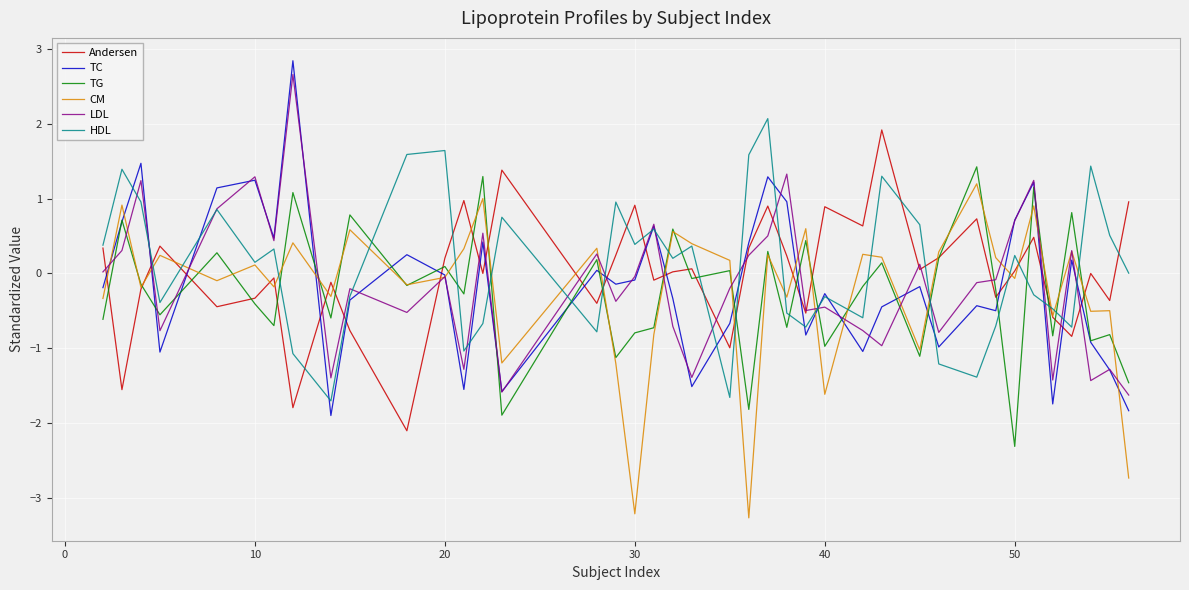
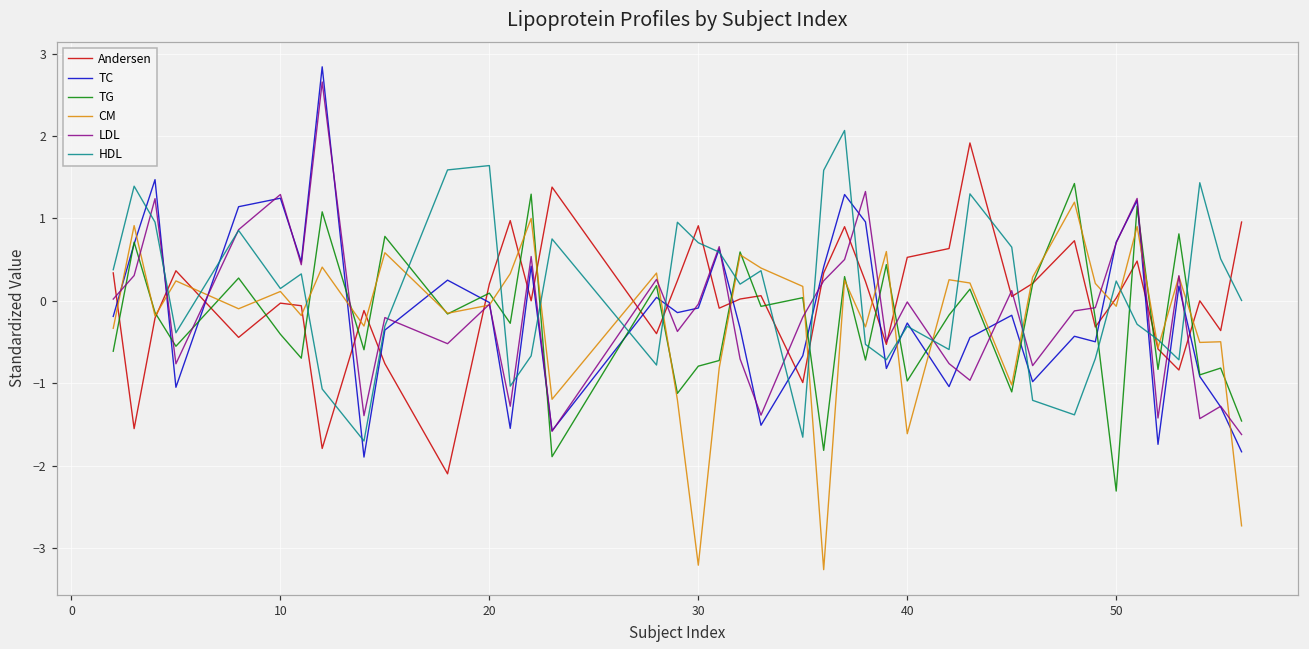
  {
    "Andersen": {
-     "10": -0.3,
+     "10": 0.0,
      "20": 0.2,
      "30": 0.9,
-     "40": 0.9,
+     "40": 0.5,
      "50": 0.0
    },
    "TC": {
      "10": 1.2,
      "30": -0.1,
      "40": -0.3
    },
    "TG": {
      "10": -0.4,
      "20": 0.1,
      "30": -0.8,
      "40": -1.0,
      "50": -2.3
    },
    "CM": {
      "10": 0.1,
      "30": -3.2,
      "40": -1.6,
      "50": -0.1
    },
    "LDL": {
      "10": 1.3,
      "30": 0.0,
-     "40": -0.4
+     "40": 0.0
    },
    "HDL": {
      "10": 0.1,
      "20": 1.6,
-     "30": 0.4,
+     "30": 0.7,
      "40": -0.3,
      "50": 0.2
    }
  }
